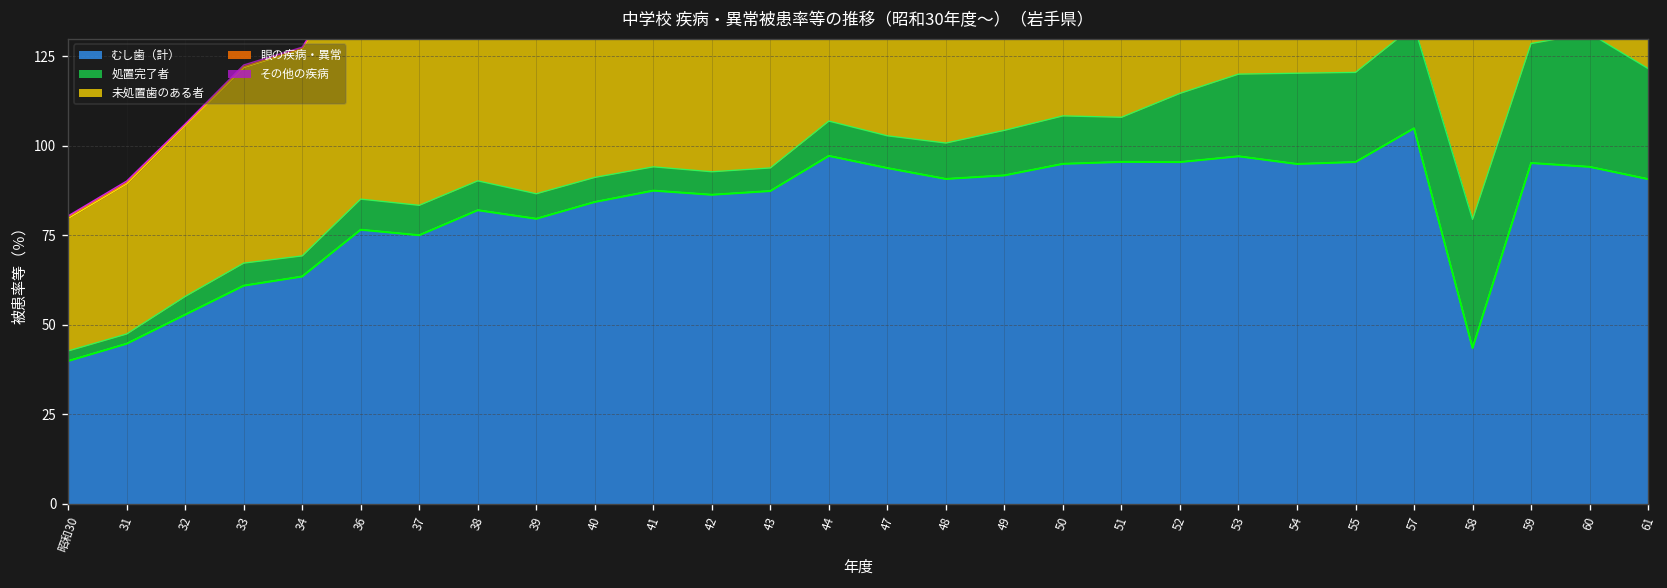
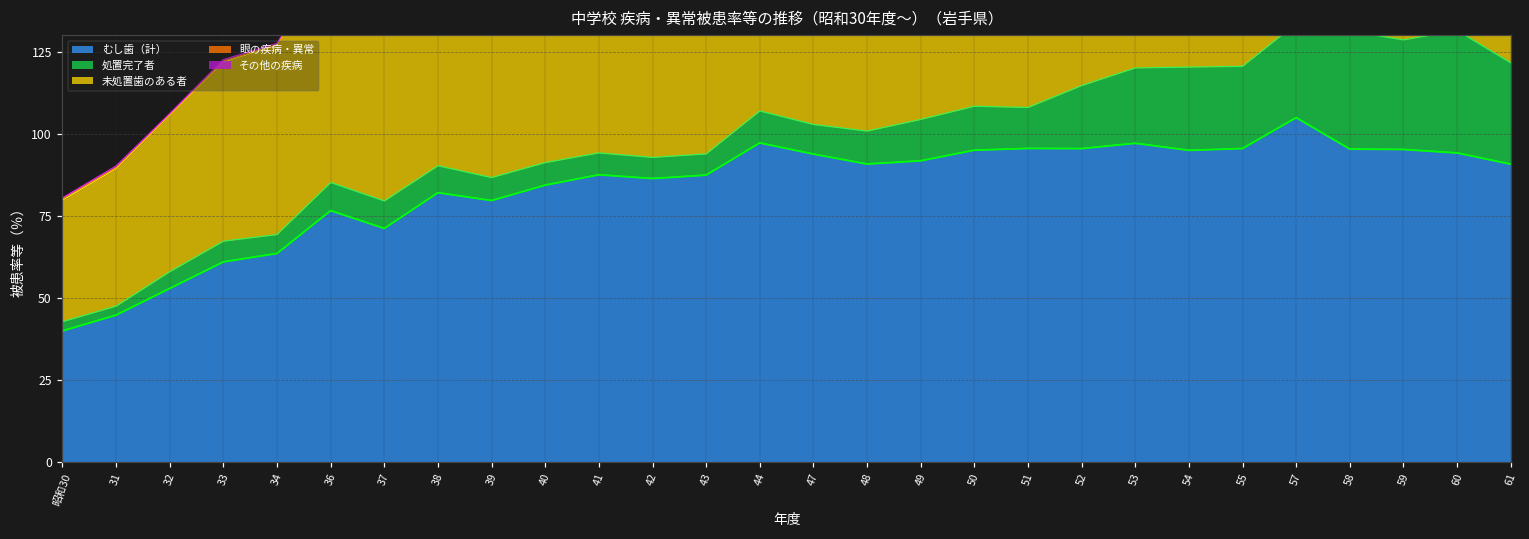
  {
    "むし歯（計）": {
      "昭和30": 40,
      "31": 45,
      "32": 53,
      "33": 61,
      "34": 63,
      "36": 77,
-     "37": 75,
+     "37": 71,
      "38": 82,
      "39": 80,
      "40": 84,
      "41": 87,
      "42": 86,
      "43": 87,
      "44": 97,
      "47": 94,
      "48": 91,
      "49": 92,
      "50": 95,
      "51": 96,
      "52": 95,
      "53": 97,
      "54": 95,
      "55": 95,
      "57": 105,
-     "58": 43,
+     "58": 95,
      "59": 95,
      "60": 94,
      "61": 91
    },
    "処置完了者": {
      "昭和30": 3,
      "31": 3,
      "32": 5,
      "33": 6,
      "34": 6,
      "36": 9,
      "37": 8,
      "38": 8,
      "39": 7,
      "40": 7,
      "41": 7,
      "42": 6,
      "43": 6,
      "44": 10,
      "47": 9,
      "48": 10,
      "49": 13,
      "50": 13,
      "51": 12,
      "52": 19,
      "53": 23,
      "54": 25,
      "55": 25,
      "59": 33,
      "61": 31
    }
  }
